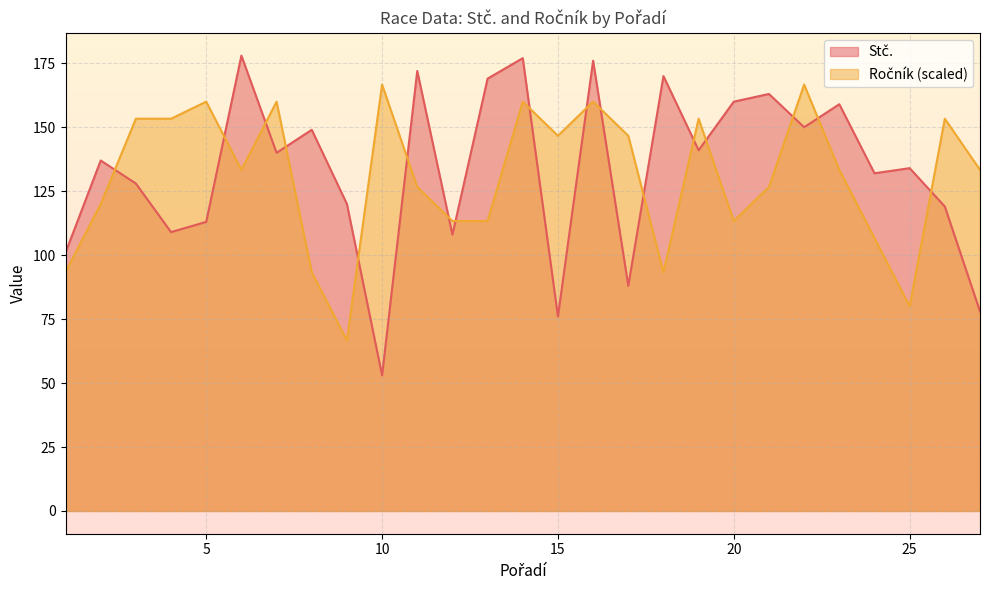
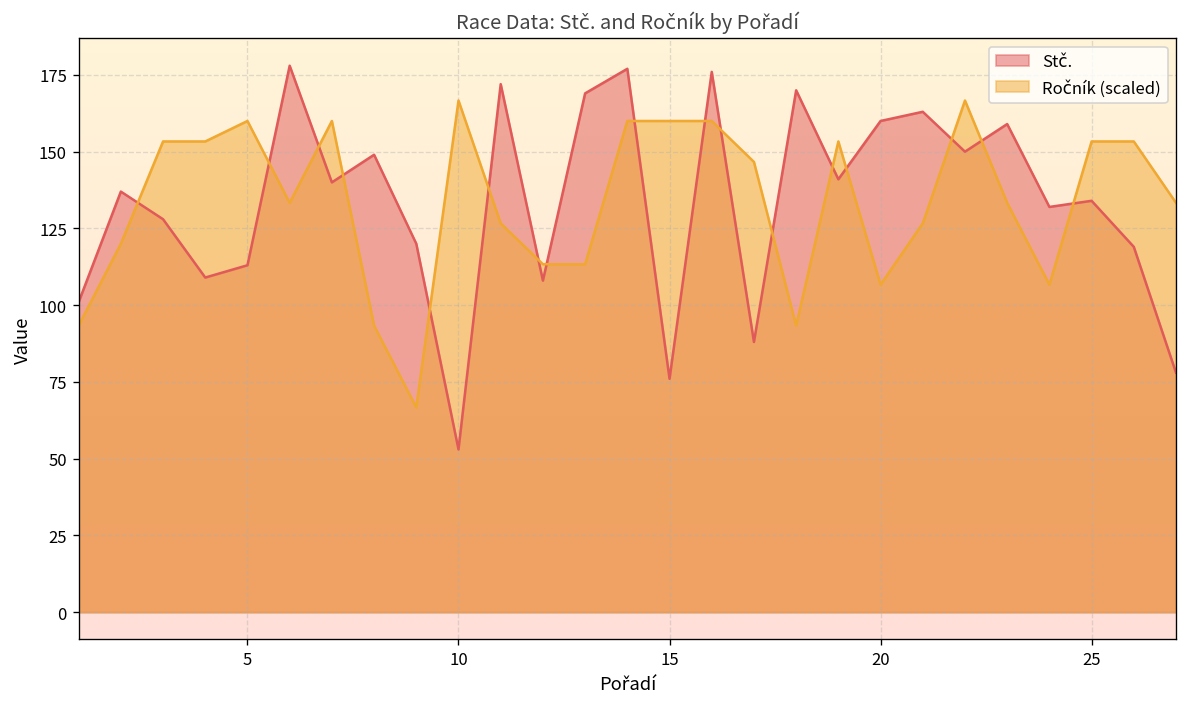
  {
    "Stč.": {
      "5": 113,
      "10": 53,
      "15": 76,
      "20": 160,
      "25": 134
    },
    "Ročník (scaled)": {
      "5": 160,
      "10": 167,
-     "15": 147,
-     "20": 113,
-     "25": 80
+     "15": 160,
+     "20": 107,
+     "25": 153
    }
  }
